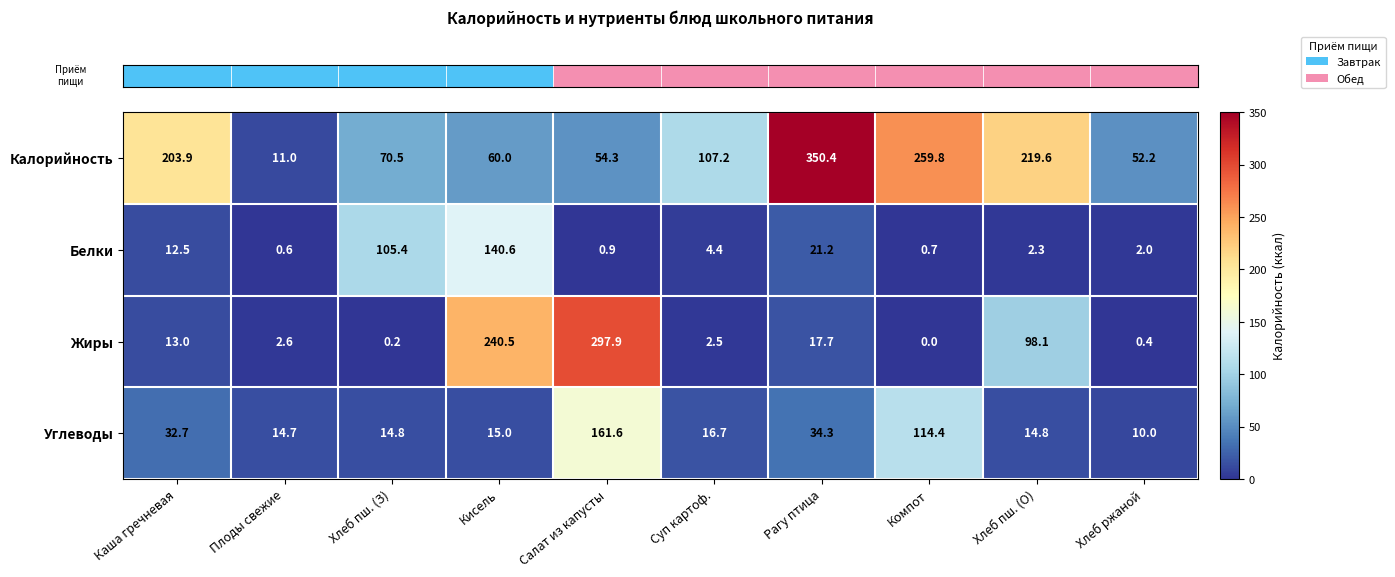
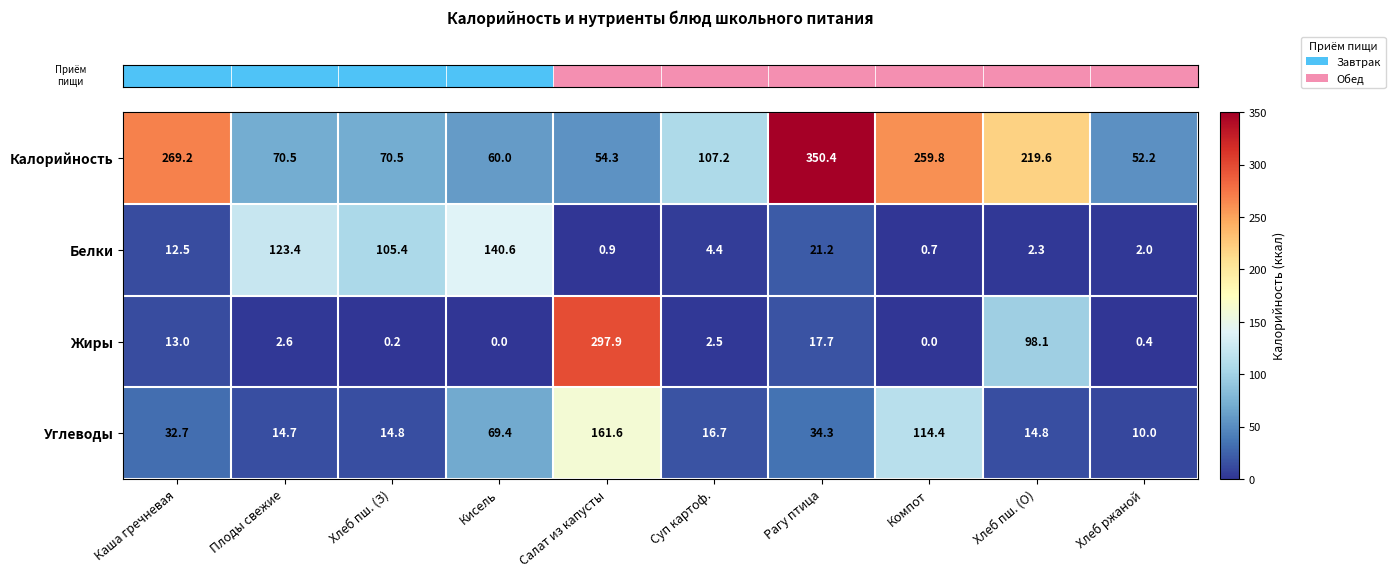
  {
    "Калорийность": {
-     "Каша гречневая": 203.9,
-     "Плоды свежие": 11.0,
+     "Каша гречневая": 269.2,
+     "Плоды свежие": 70.5,
      "Хлеб пш. (З)": 70.5,
      "Кисель": 60.0,
      "Салат из капусты": 54.3,
      "Суп картоф.": 107.2,
      "Рагу птица": 350.4,
      "Компот": 259.8,
      "Хлеб пш. (О)": 219.6,
      "Хлеб ржаной": 52.2
    },
    "Белки": {
      "Каша гречневая": 12.5,
-     "Плоды свежие": 0.6,
+     "Плоды свежие": 123.4,
      "Хлеб пш. (З)": 105.4,
      "Кисель": 140.6,
      "Салат из капусты": 0.9,
      "Суп картоф.": 4.4,
      "Рагу птица": 21.2,
      "Компот": 0.7,
      "Хлеб пш. (О)": 2.3,
      "Хлеб ржаной": 2.0
    },
    "Жиры": {
      "Каша гречневая": 13.0,
      "Плоды свежие": 2.6,
      "Хлеб пш. (З)": 0.2,
-     "Кисель": 240.5,
+     "Кисель": 0.0,
      "Салат из капусты": 297.9,
      "Суп картоф.": 2.5,
      "Рагу птица": 17.7,
      "Компот": 0.0,
      "Хлеб пш. (О)": 98.1,
      "Хлеб ржаной": 0.4
    },
    "Углеводы": {
      "Каша гречневая": 32.7,
      "Плоды свежие": 14.7,
      "Хлеб пш. (З)": 14.8,
-     "Кисель": 15.0,
+     "Кисель": 69.4,
      "Салат из капусты": 161.6,
      "Суп картоф.": 16.7,
      "Рагу птица": 34.3,
      "Компот": 114.4,
      "Хлеб пш. (О)": 14.8,
      "Хлеб ржаной": 10.0
    }
  }
